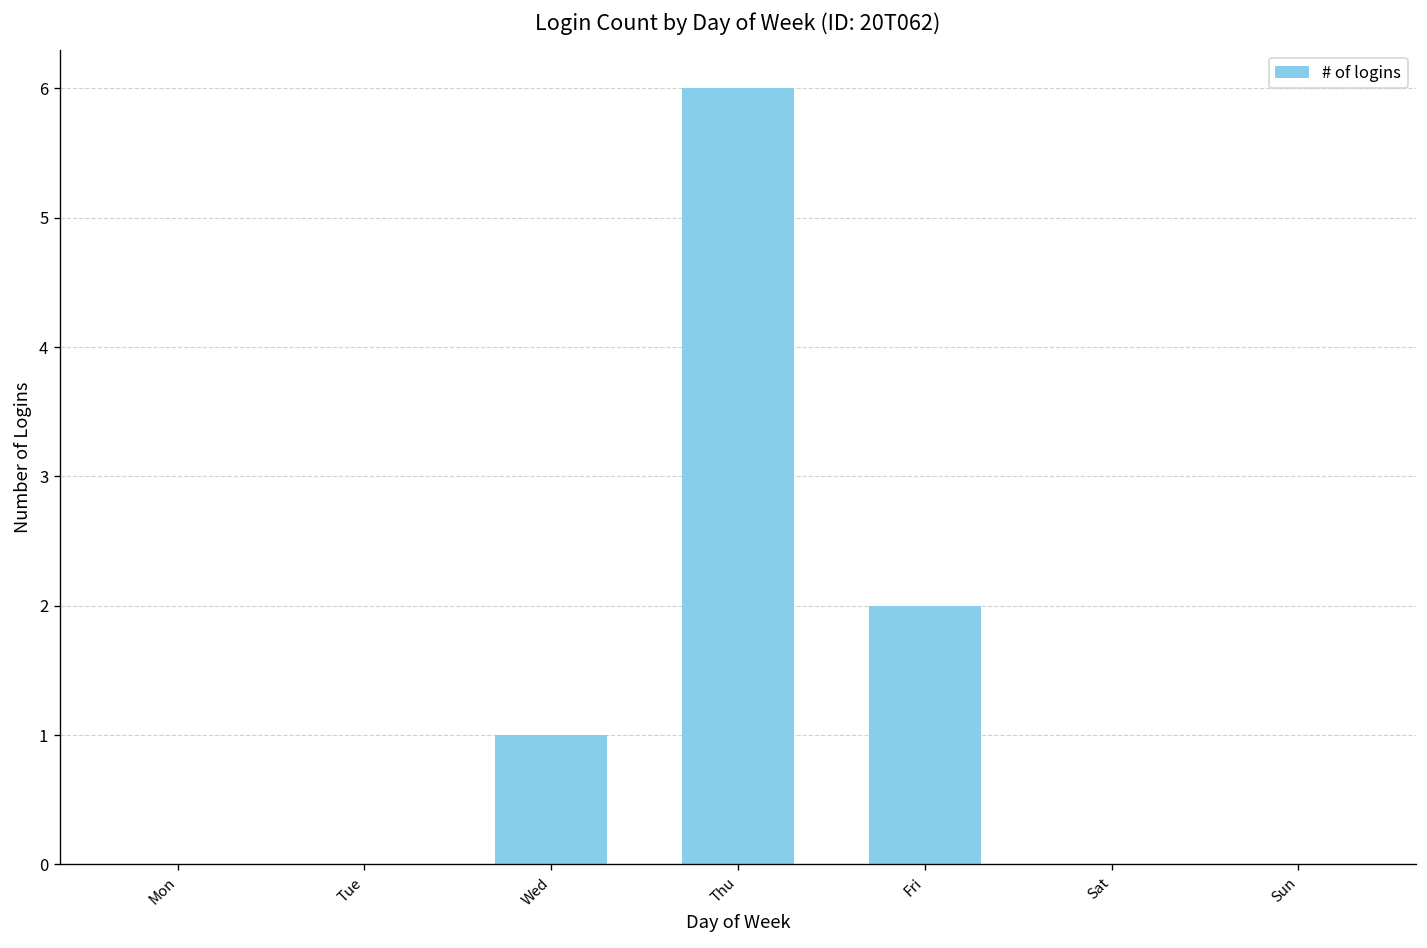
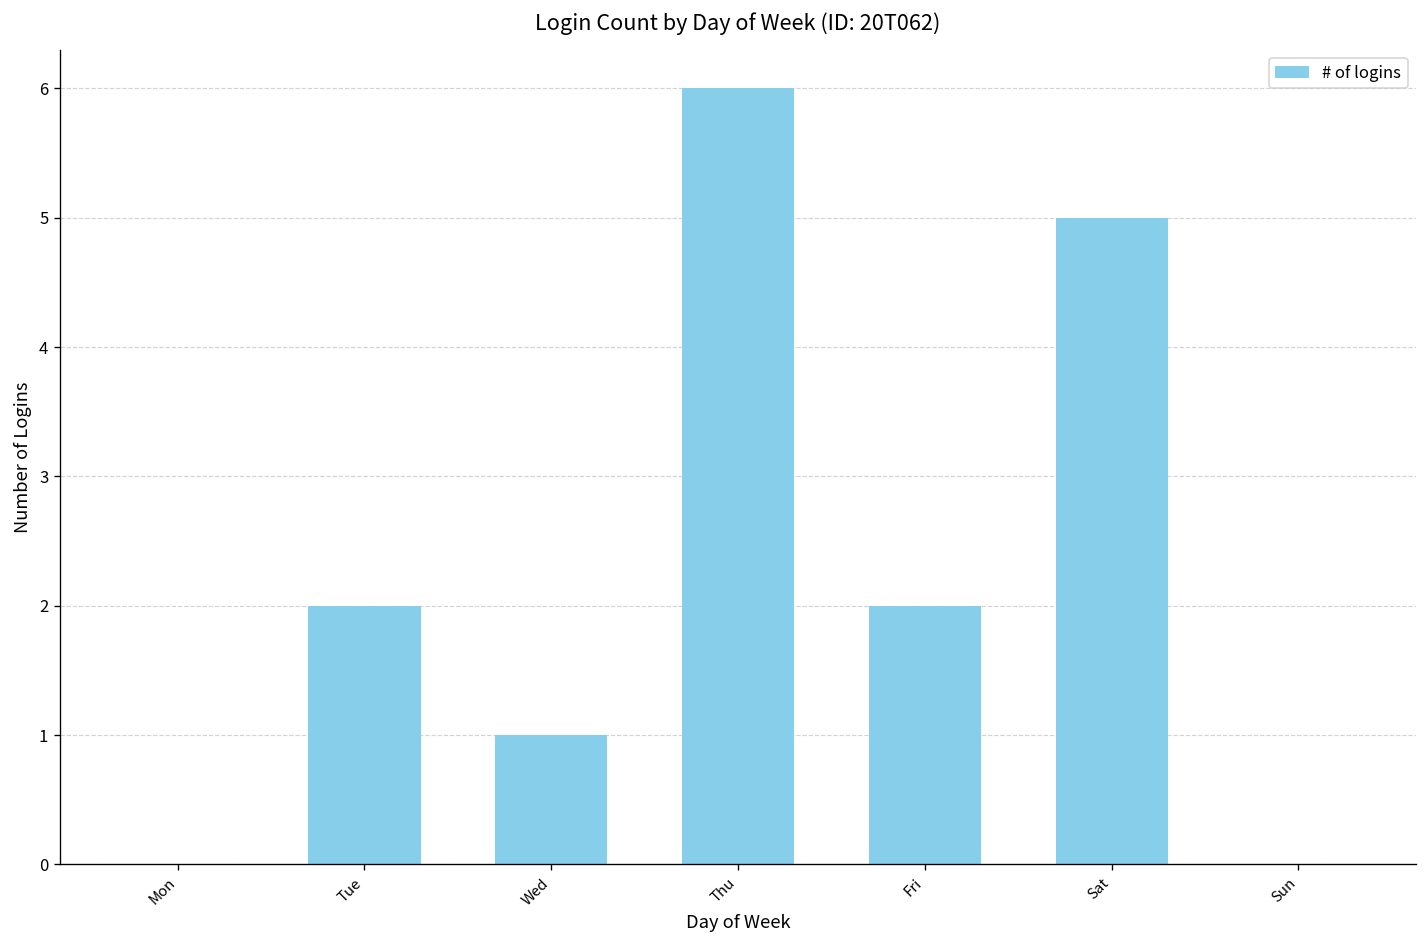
  {
    "Mon": 0,
-   "Tue": 0,
+   "Tue": 2,
    "Wed": 1,
    "Thu": 6,
    "Fri": 2,
-   "Sat": 0,
+   "Sat": 5,
    "Sun": 0
  }
